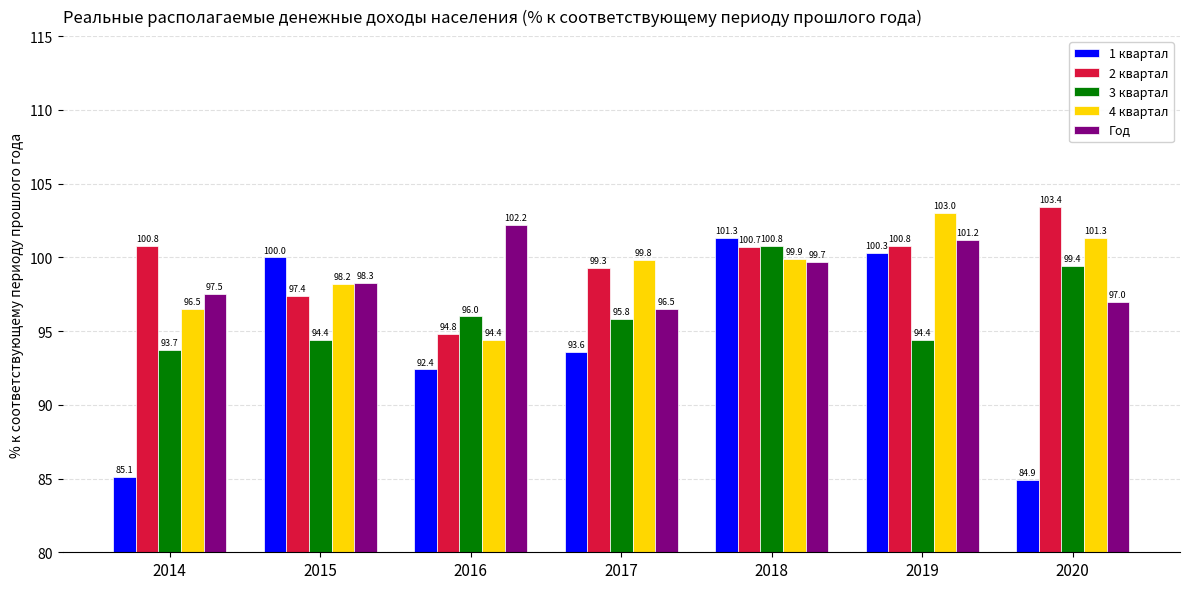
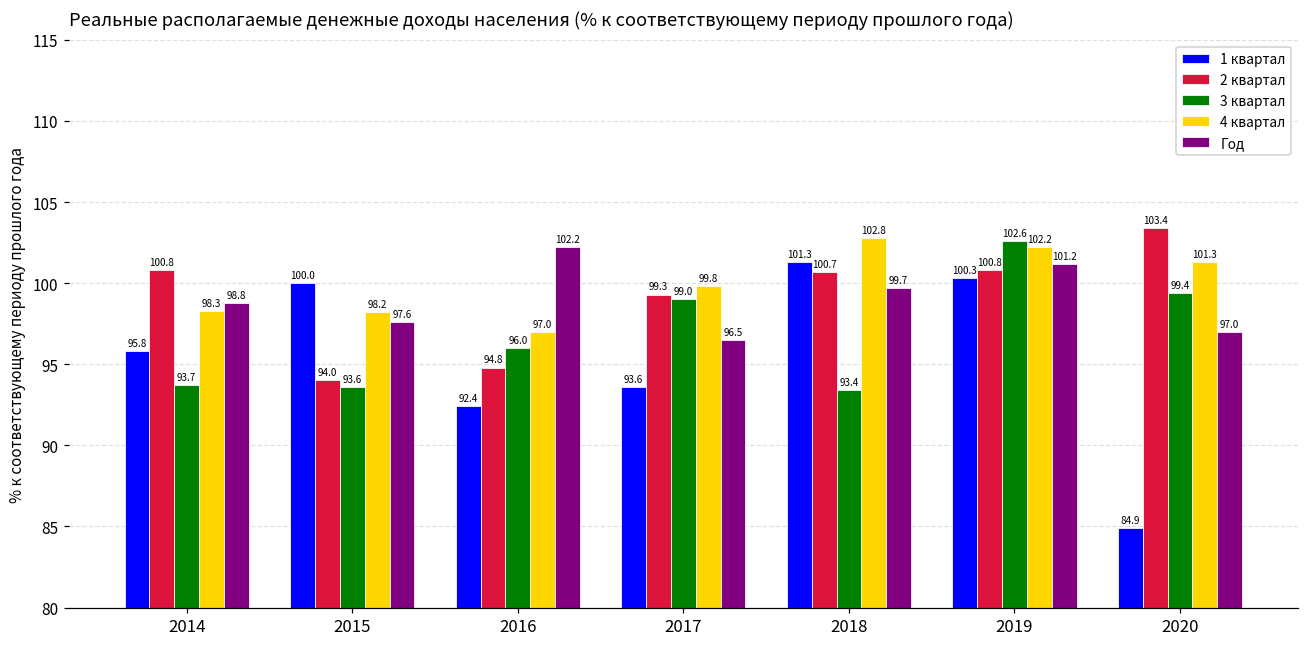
  {
    "1 квартал": {
-     "2014": 85.1,
+     "2014": 95.8,
      "2015": 100.0,
      "2016": 92.4,
      "2017": 93.6,
      "2018": 101.3,
      "2019": 100.3,
      "2020": 84.9
    },
    "2 квартал": {
      "2014": 100.8,
-     "2015": 97.4,
+     "2015": 94.0,
      "2016": 94.8,
      "2017": 99.3,
      "2018": 100.7,
      "2019": 100.8,
      "2020": 103.4
    },
    "3 квартал": {
      "2014": 93.7,
-     "2015": 94.4,
+     "2015": 93.6,
      "2016": 96.0,
-     "2017": 95.8,
-     "2018": 100.8,
-     "2019": 94.4,
+     "2017": 99.0,
+     "2018": 93.4,
+     "2019": 102.6,
      "2020": 99.4
    },
    "4 квартал": {
-     "2014": 96.5,
+     "2014": 98.3,
      "2015": 98.2,
-     "2016": 94.4,
+     "2016": 97.0,
      "2017": 99.8,
-     "2018": 99.9,
-     "2019": 103.0,
+     "2018": 102.8,
+     "2019": 102.2,
      "2020": 101.3
    },
    "Год": {
-     "2014": 97.5,
-     "2015": 98.3,
+     "2014": 98.8,
+     "2015": 97.6,
      "2016": 102.2,
      "2017": 96.5,
      "2018": 99.7,
      "2019": 101.2,
      "2020": 97.0
    }
  }
